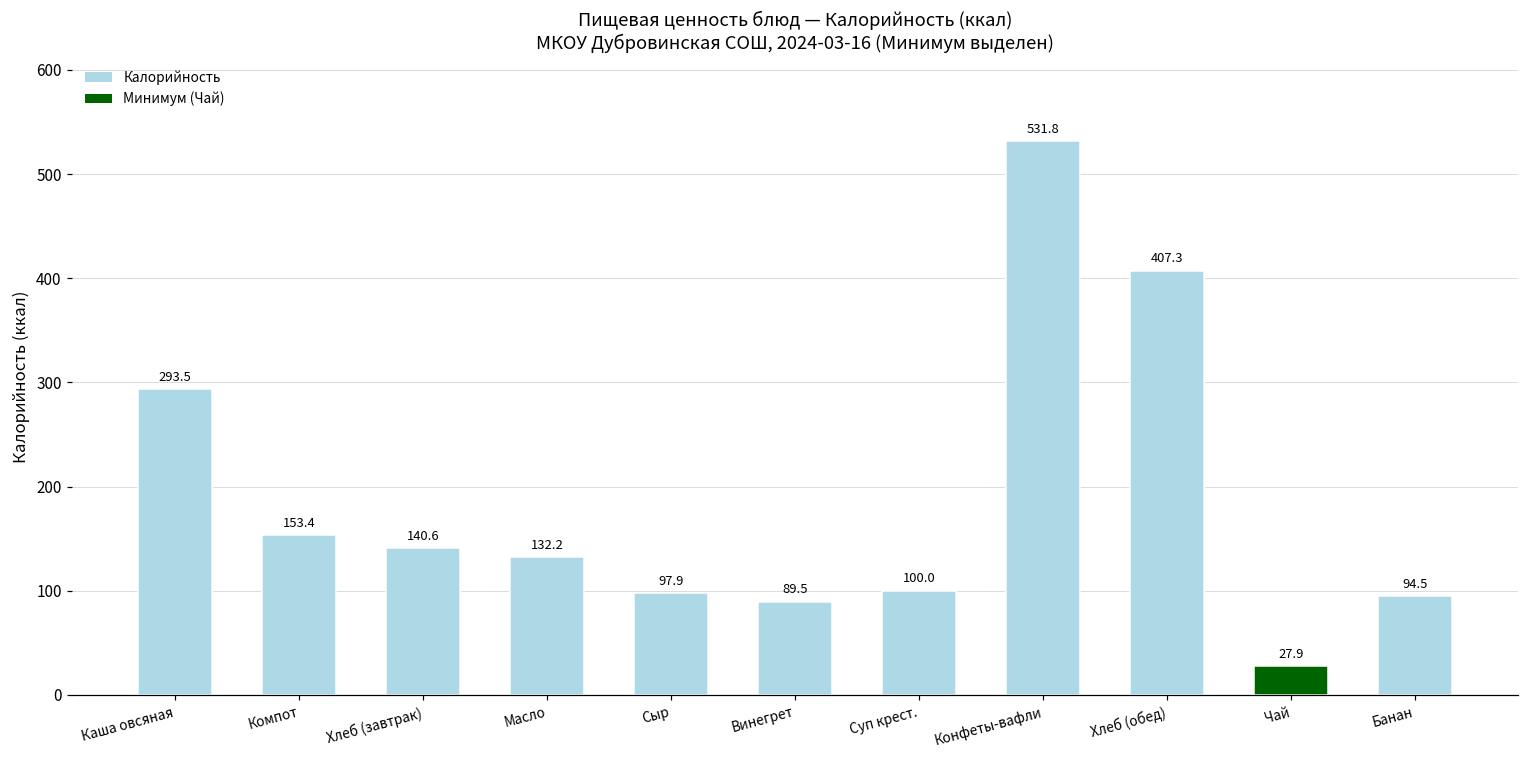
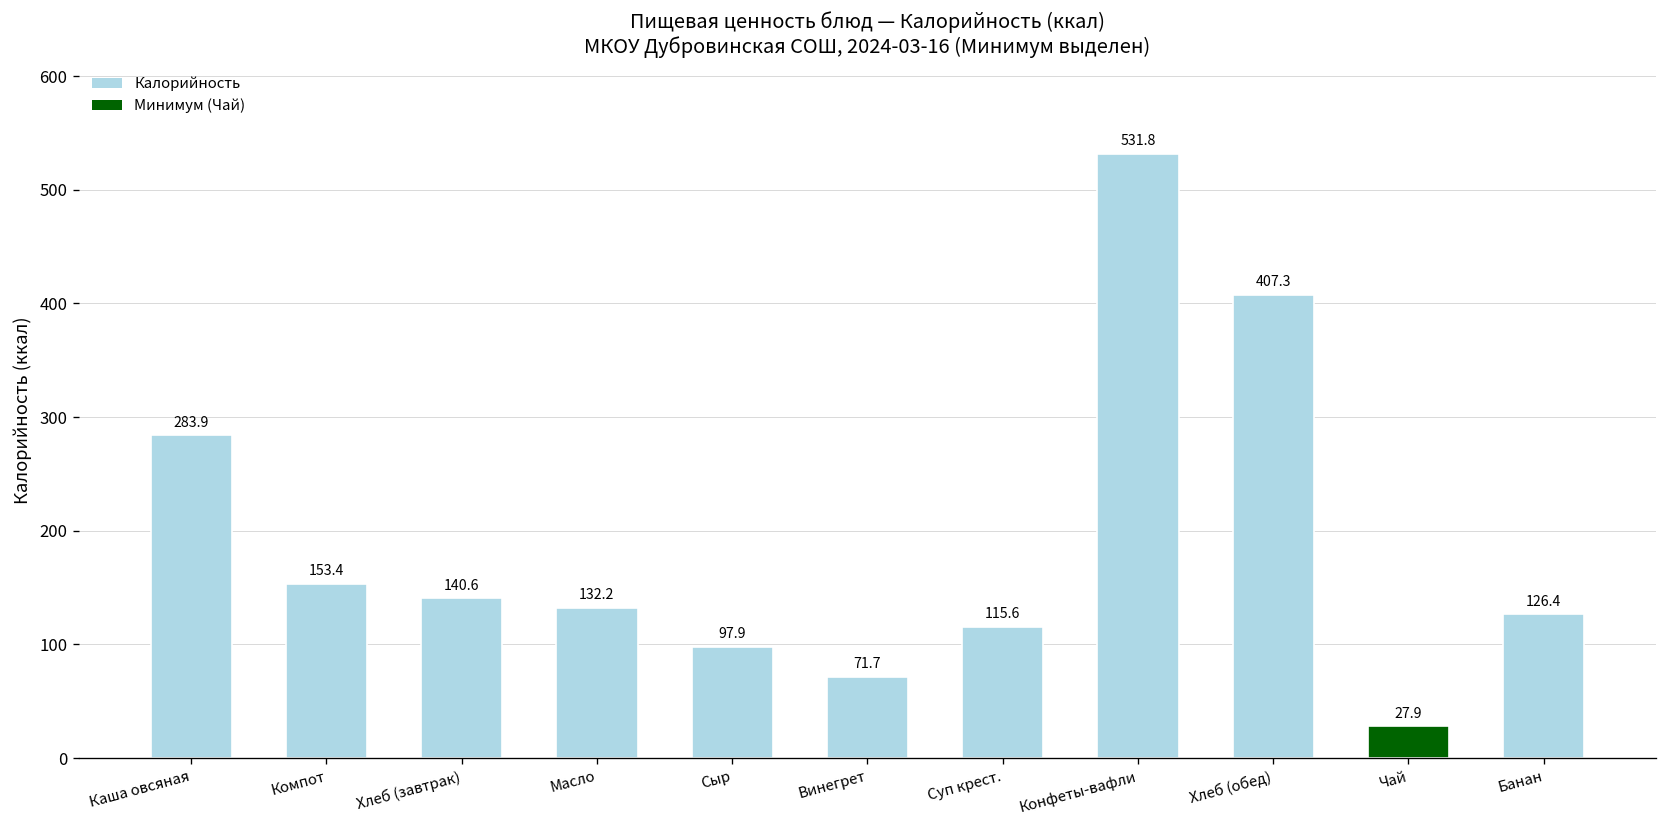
  {
-   "Каша овсяная": 293.5,
+   "Каша овсяная": 283.9,
    "Компот": 153.4,
    "Хлеб (завтрак)": 140.6,
    "Масло": 132.2,
    "Сыр": 97.9,
-   "Винегрет": 89.5,
-   "Суп крест.": 100.0,
+   "Винегрет": 71.7,
+   "Суп крест.": 115.6,
    "Конфеты-вафли": 531.8,
    "Хлеб (обед)": 407.3,
    "Чай": 27.9,
-   "Банан": 94.5
+   "Банан": 126.4
  }
